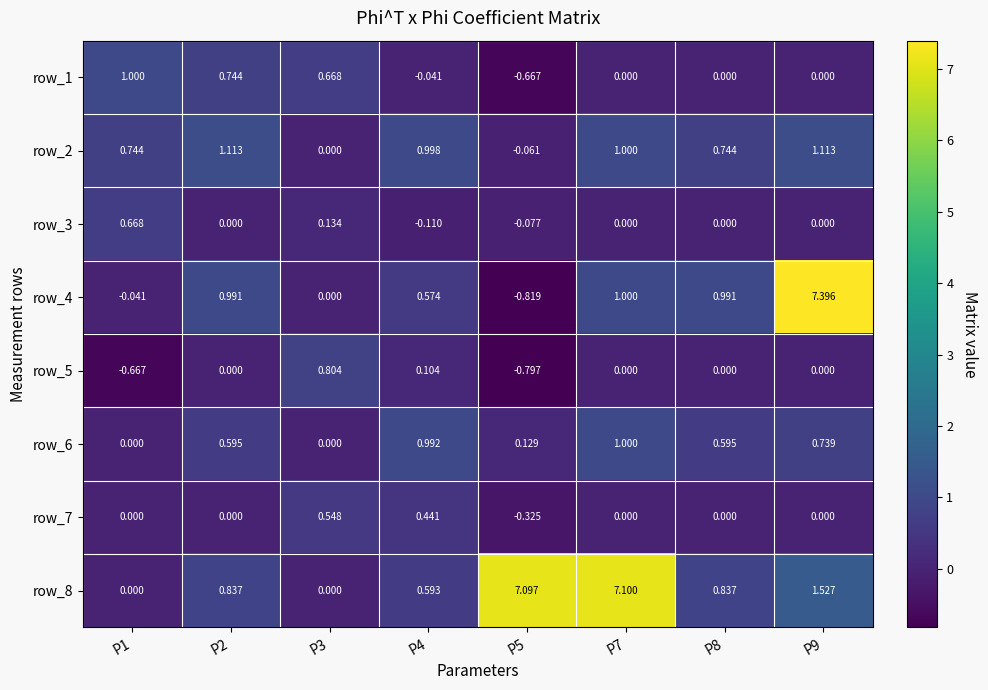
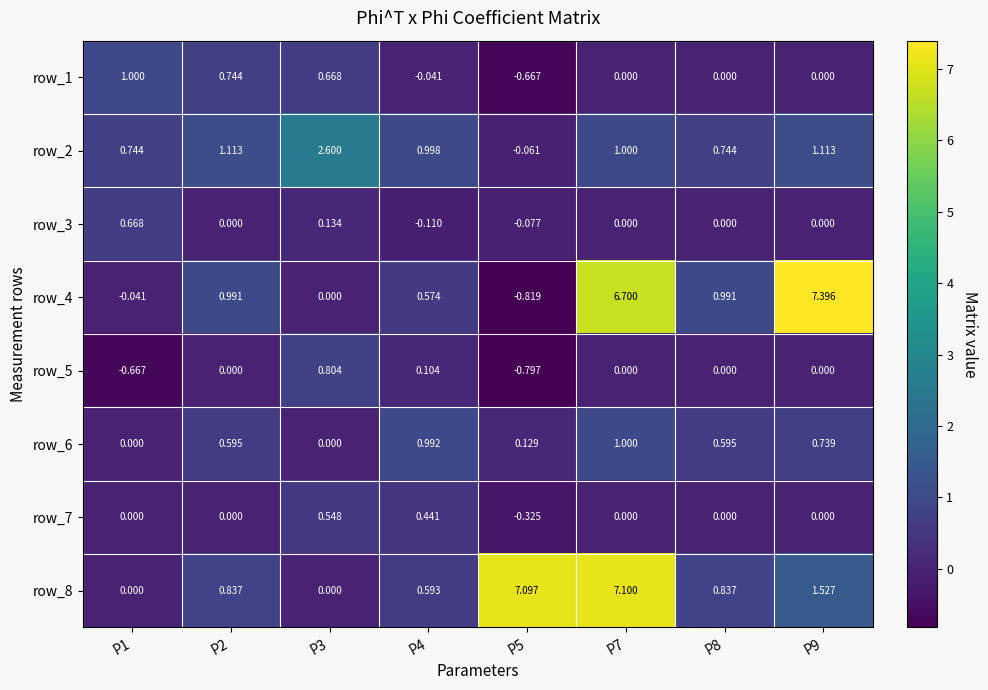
  {
    "row_1": {
      "P1": 1.000,
      "P2": 0.744,
      "P3": 0.668,
      "P4": -0.041,
      "P5": -0.667,
      "P7": 0.000,
      "P8": 0.000,
      "P9": 0.000
    },
    "row_2": {
      "P1": 0.744,
      "P2": 1.113,
-     "P3": 0.000,
+     "P3": 2.600,
      "P4": 0.998,
      "P5": -0.061,
      "P7": 1.000,
      "P8": 0.744,
      "P9": 1.113
    },
    "row_3": {
      "P1": 0.668,
      "P2": 0.000,
      "P3": 0.134,
      "P4": -0.110,
      "P5": -0.077,
      "P7": 0.000,
      "P8": 0.000,
      "P9": 0.000
    },
    "row_4": {
      "P1": -0.041,
      "P2": 0.991,
      "P3": 0.000,
      "P4": 0.574,
      "P5": -0.819,
-     "P7": 1.000,
+     "P7": 6.700,
      "P8": 0.991,
      "P9": 7.396
    },
    "row_5": {
      "P1": -0.667,
      "P2": 0.000,
      "P3": 0.804,
      "P4": 0.104,
      "P5": -0.797,
      "P7": 0.000,
      "P8": 0.000,
      "P9": 0.000
    },
    "row_6": {
      "P1": 0.000,
      "P2": 0.595,
      "P3": 0.000,
      "P4": 0.992,
      "P5": 0.129,
      "P7": 1.000,
      "P8": 0.595,
      "P9": 0.739
    },
    "row_7": {
      "P1": 0.000,
      "P2": 0.000,
      "P3": 0.548,
      "P4": 0.441,
      "P5": -0.325,
      "P7": 0.000,
      "P8": 0.000,
      "P9": 0.000
    },
    "row_8": {
      "P1": 0.000,
      "P2": 0.837,
      "P3": 0.000,
      "P4": 0.593,
      "P5": 7.097,
      "P7": 7.100,
      "P8": 0.837,
      "P9": 1.527
    }
  }
